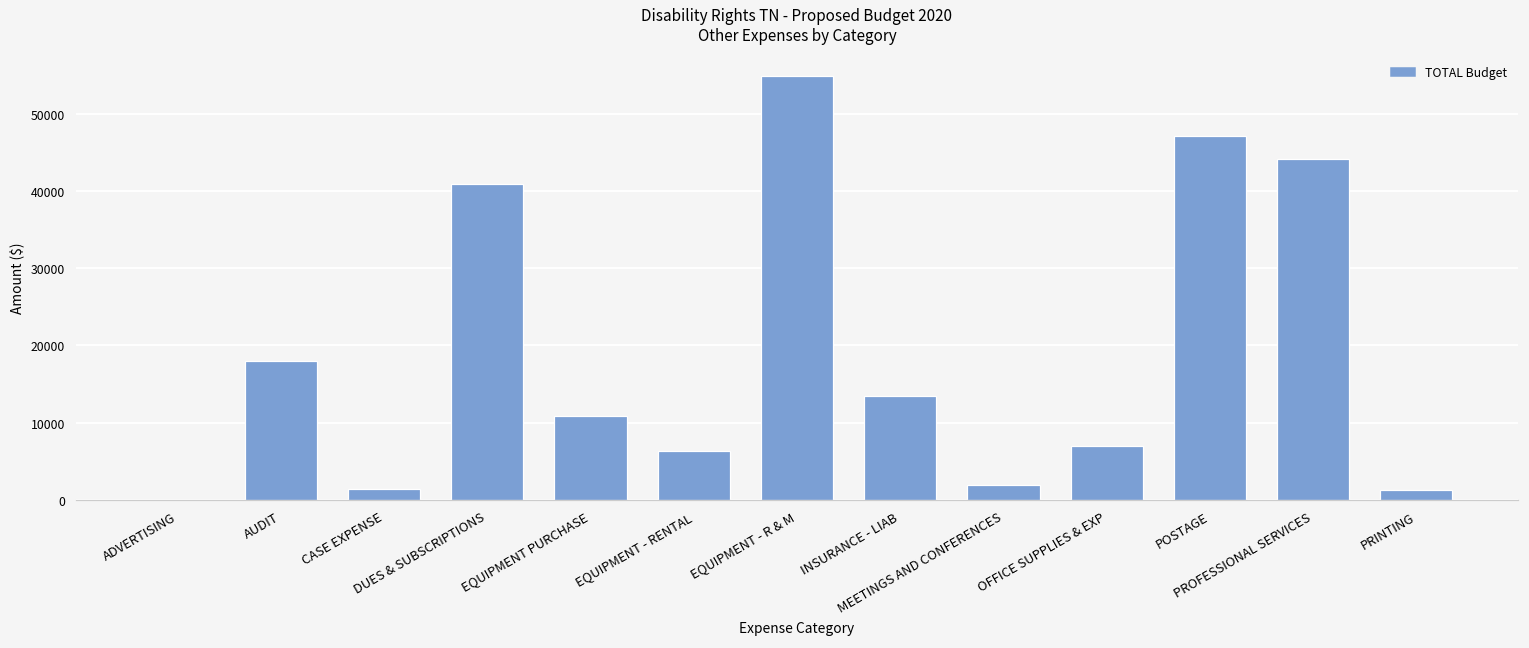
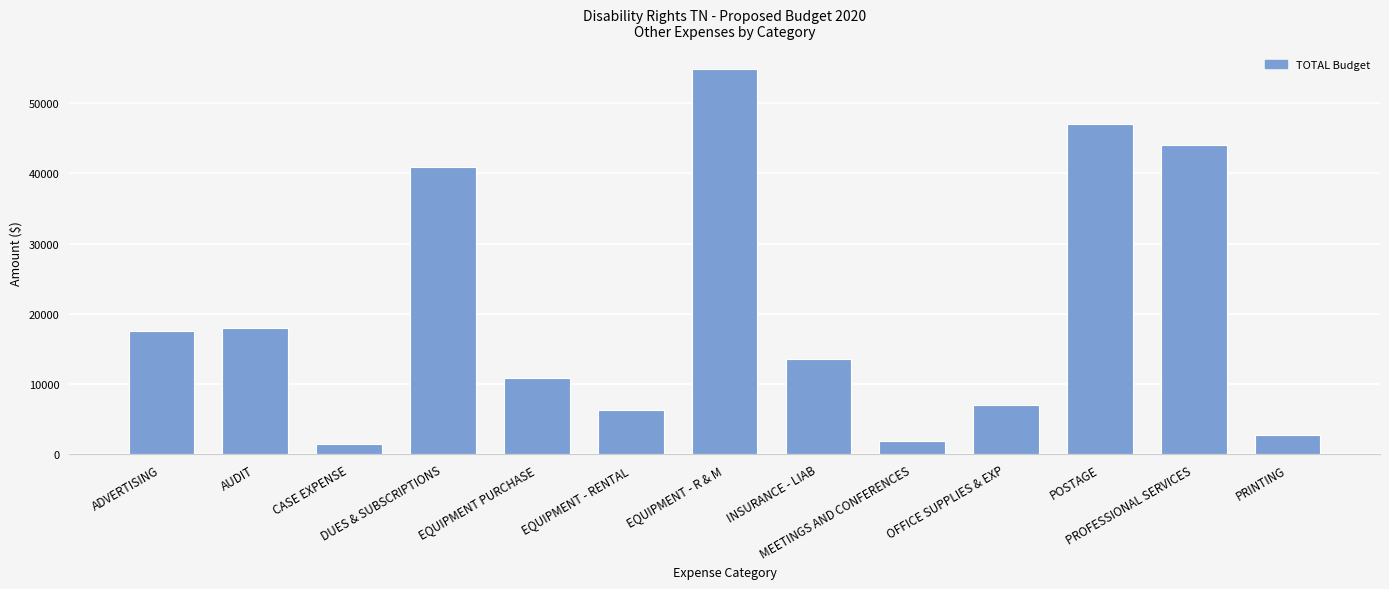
  {
-   "ADVERTISING": 0,
+   "ADVERTISING": 18000,
    "AUDIT": 18000,
    "CASE EXPENSE": 1000,
    "DUES & SUBSCRIPTIONS": 41000,
    "EQUIPMENT PURCHASE": 11000,
    "EQUIPMENT - RENTAL": 6000,
    "EQUIPMENT - R & M": 55000,
    "INSURANCE - LIAB": 14000,
    "MEETINGS AND CONFERENCES": 2000,
    "OFFICE SUPPLIES & EXP": 7000,
    "POSTAGE": 47000,
    "PROFESSIONAL SERVICES": 44000,
-   "PRINTING": 1000
+   "PRINTING": 3000
  }
